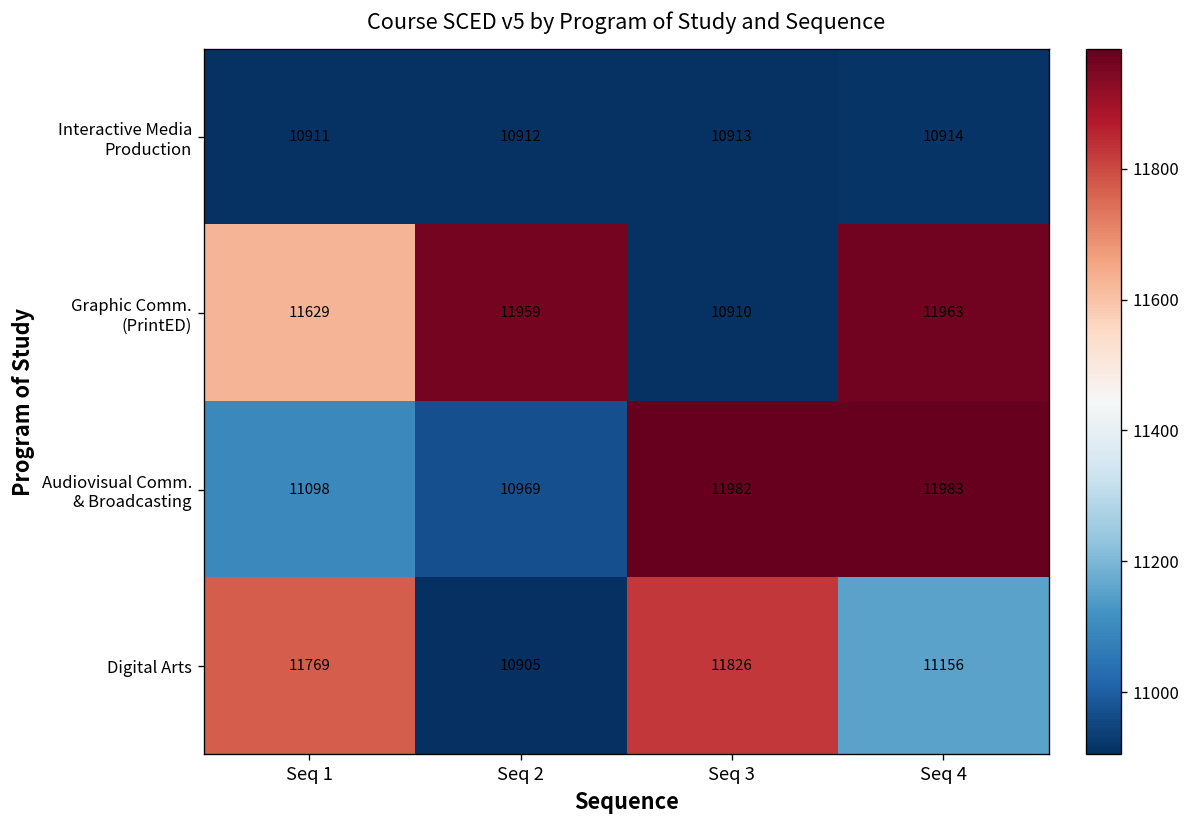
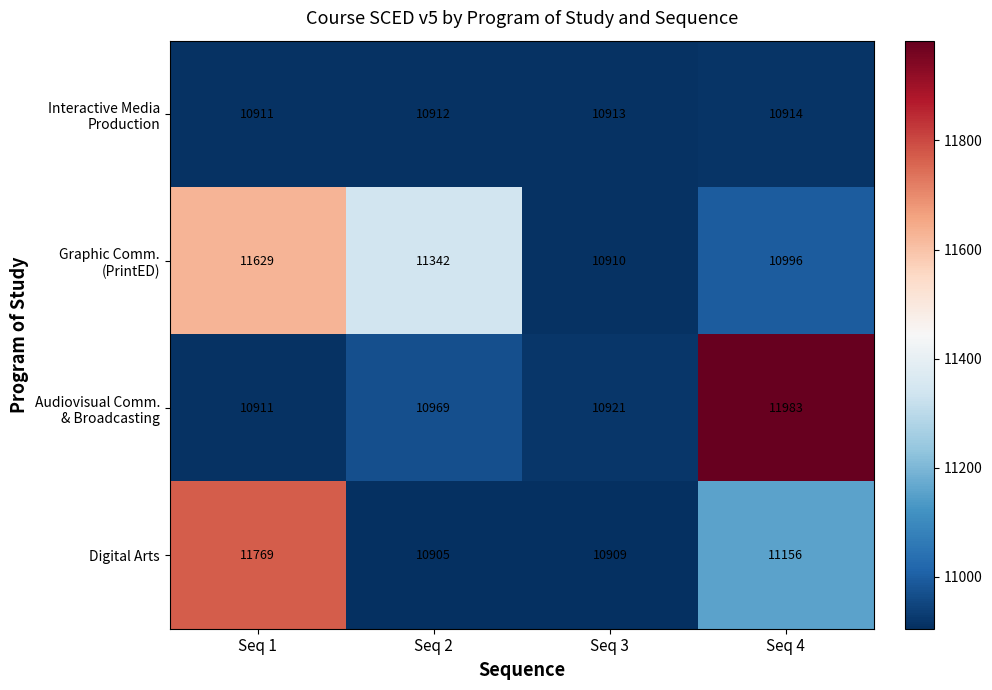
  {
    "Interactive Media Production": {
      "Seq 1": 10911,
      "Seq 2": 10912,
      "Seq 3": 10913,
      "Seq 4": 10914
    },
    "Graphic Comm. (PrintED)": {
      "Seq 1": 11629,
-     "Seq 2": 11959,
+     "Seq 2": 11342,
      "Seq 3": 10910,
-     "Seq 4": 11963
+     "Seq 4": 10996
    },
    "Audiovisual Comm. & Broadcasting": {
-     "Seq 1": 11098,
+     "Seq 1": 10911,
      "Seq 2": 10969,
-     "Seq 3": 11982,
+     "Seq 3": 10921,
      "Seq 4": 11983
    },
    "Digital Arts": {
      "Seq 1": 11769,
      "Seq 2": 10905,
-     "Seq 3": 11826,
+     "Seq 3": 10909,
      "Seq 4": 11156
    }
  }
